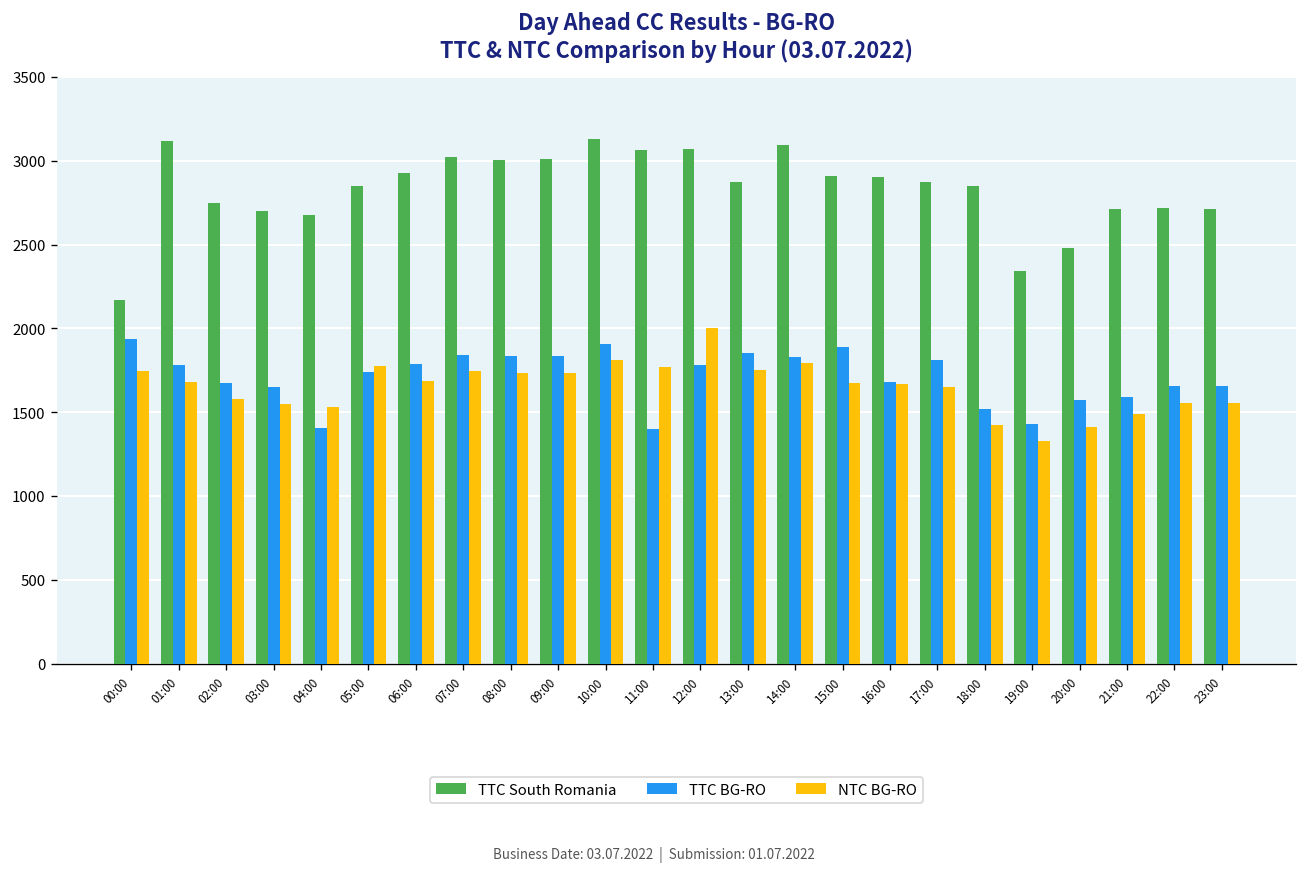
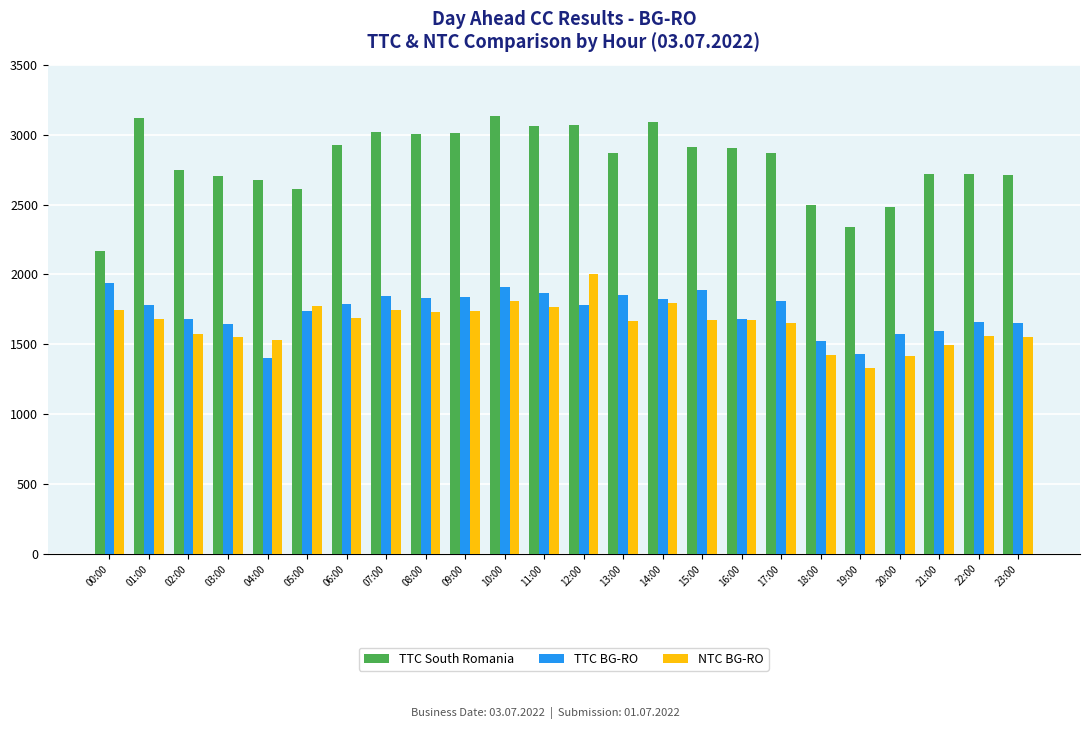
  {
    "TTC South Romania": {
      "00:00": 2170,
      "01:00": 3120,
      "02:00": 2750,
      "03:00": 2700,
      "04:00": 2680,
-     "05:00": 2850,
+     "05:00": 2610,
      "06:00": 2930,
      "07:00": 3020,
      "08:00": 3010,
      "09:00": 3010,
      "10:00": 3130,
      "11:00": 3060,
      "12:00": 3070,
      "13:00": 2870,
      "14:00": 3090,
      "15:00": 2910,
      "16:00": 2900,
      "17:00": 2870,
-     "18:00": 2850,
+     "18:00": 2490,
      "19:00": 2340,
      "20:00": 2480,
      "21:00": 2720,
      "22:00": 2720,
      "23:00": 2710
    },
    "TTC BG-RO": {
      "00:00": 1940,
      "01:00": 1780,
      "02:00": 1680,
      "03:00": 1650,
      "04:00": 1400,
      "05:00": 1740,
      "06:00": 1790,
      "07:00": 1840,
      "08:00": 1830,
      "09:00": 1840,
      "10:00": 1910,
-     "11:00": 1400,
+     "11:00": 1870,
      "12:00": 1780,
      "13:00": 1850,
      "14:00": 1830,
      "15:00": 1890,
      "16:00": 1680,
      "17:00": 1810,
      "18:00": 1520,
      "19:00": 1430,
      "20:00": 1570,
      "21:00": 1590,
      "22:00": 1660,
      "23:00": 1660
    },
    "NTC BG-RO": {
      "00:00": 1750,
      "01:00": 1680,
      "02:00": 1580,
      "03:00": 1550,
      "04:00": 1530,
      "05:00": 1770,
      "06:00": 1690,
      "07:00": 1740,
      "08:00": 1730,
      "09:00": 1740,
      "10:00": 1810,
      "11:00": 1770,
      "12:00": 2000,
-     "13:00": 1750,
+     "13:00": 1670,
      "14:00": 1800,
      "15:00": 1680,
      "16:00": 1670,
      "17:00": 1650,
      "18:00": 1420,
      "19:00": 1330,
      "20:00": 1410,
      "21:00": 1490,
      "22:00": 1560,
      "23:00": 1560
    }
  }
